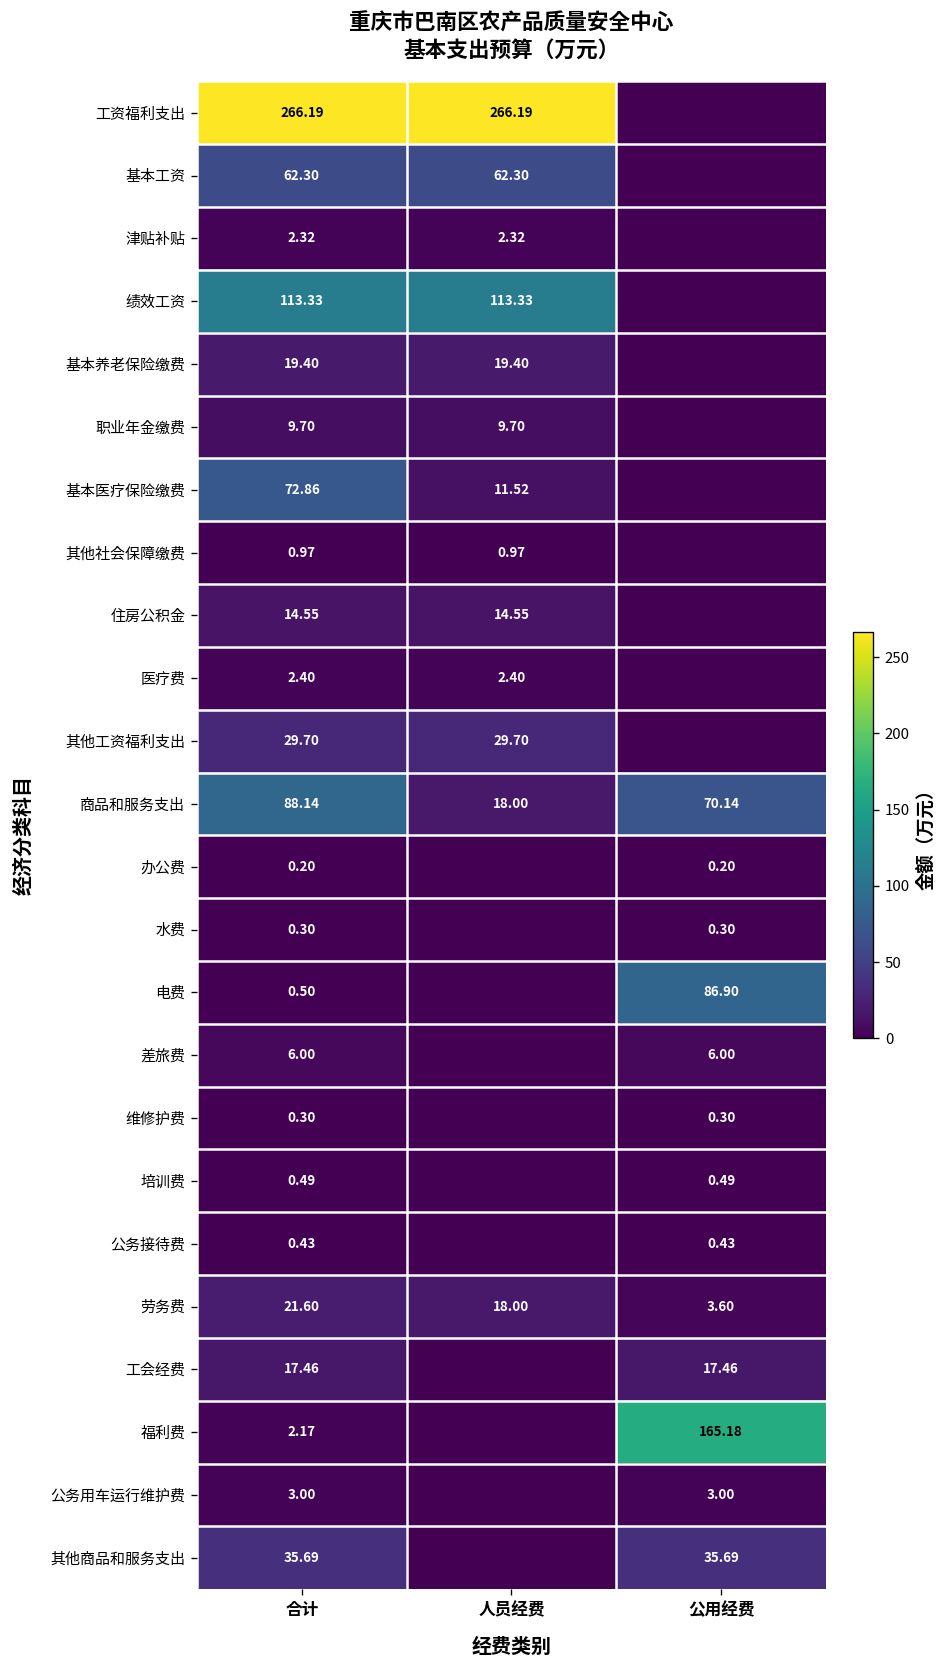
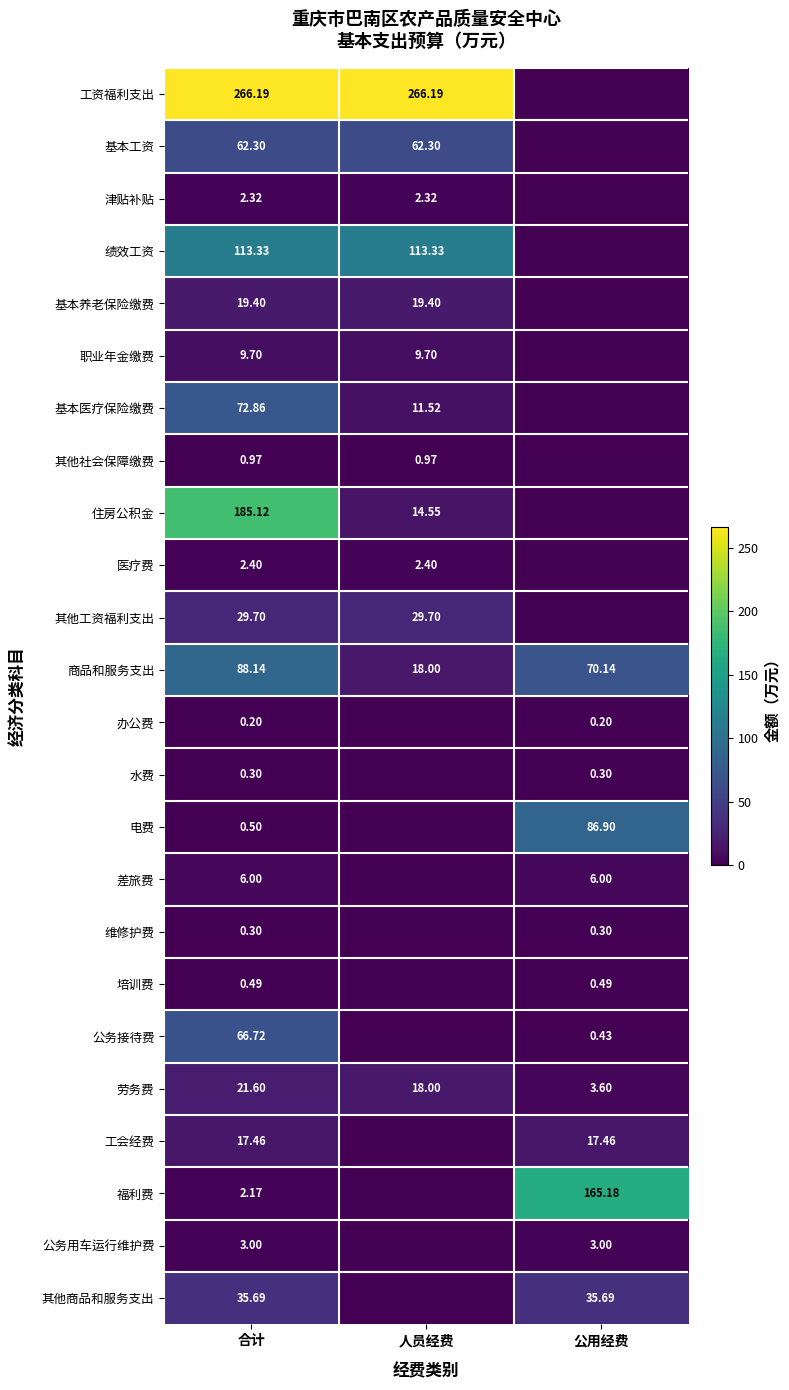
  {
    "工资福利支出": {
      "合计": 266.19,
      "人员经费": 266.19
    },
    "基本工资": {
      "合计": 62.30,
      "人员经费": 62.30
    },
    "津贴补贴": {
      "合计": 2.32,
      "人员经费": 2.32
    },
    "绩效工资": {
      "合计": 113.33,
      "人员经费": 113.33
    },
    "基本养老保险缴费": {
      "合计": 19.40,
      "人员经费": 19.40
    },
    "职业年金缴费": {
      "合计": 9.70,
      "人员经费": 9.70
    },
    "基本医疗保险缴费": {
      "合计": 72.86,
      "人员经费": 11.52
    },
    "其他社会保障缴费": {
      "合计": 0.97,
      "人员经费": 0.97
    },
    "住房公积金": {
-     "合计": 14.55,
+     "合计": 185.12,
      "人员经费": 14.55
    },
    "医疗费": {
      "合计": 2.40,
      "人员经费": 2.40
    },
    "其他工资福利支出": {
      "合计": 29.70,
      "人员经费": 29.70
    },
    "商品和服务支出": {
      "合计": 88.14,
      "人员经费": 18.00,
      "公用经费": 70.14
    },
    "办公费": {
      "合计": 0.20,
      "公用经费": 0.20
    },
    "水费": {
      "合计": 0.30,
      "公用经费": 0.30
    },
    "电费": {
      "合计": 0.50,
      "公用经费": 86.90
    },
    "差旅费": {
      "合计": 6.00,
      "公用经费": 6.00
    },
    "维修护费": {
      "合计": 0.30,
      "公用经费": 0.30
    },
    "培训费": {
      "合计": 0.49,
      "公用经费": 0.49
    },
    "公务接待费": {
-     "合计": 0.43,
+     "合计": 66.72,
      "公用经费": 0.43
    },
    "劳务费": {
      "合计": 21.60,
      "人员经费": 18.00,
      "公用经费": 3.60
    },
    "工会经费": {
      "合计": 17.46,
      "公用经费": 17.46
    },
    "福利费": {
      "合计": 2.17,
      "公用经费": 165.18
    },
    "公务用车运行维护费": {
      "合计": 3.00,
      "公用经费": 3.00
    },
    "其他商品和服务支出": {
      "合计": 35.69,
      "公用经费": 35.69
    }
  }
